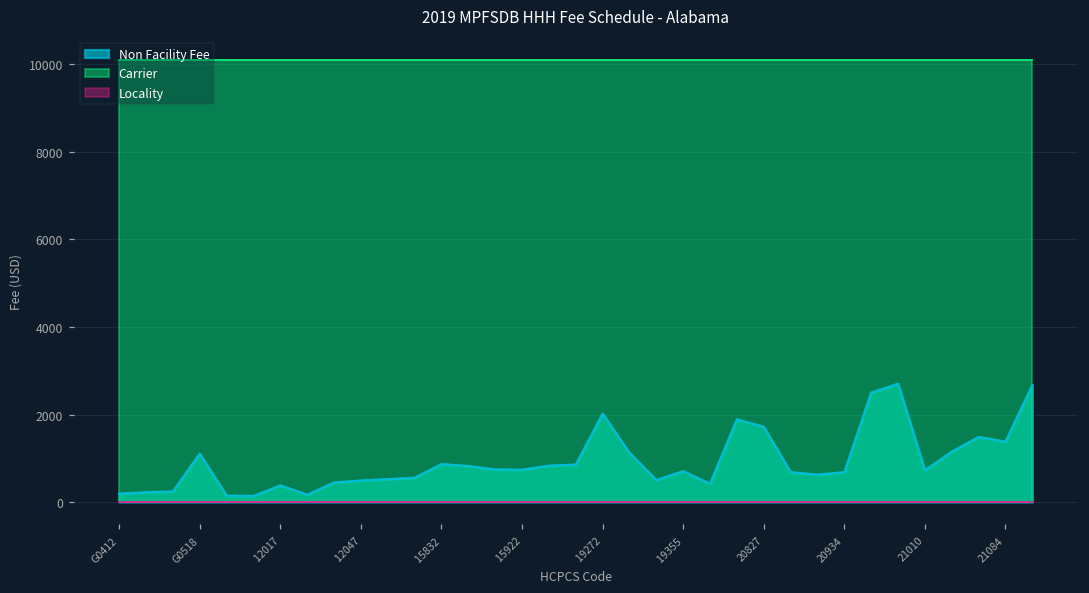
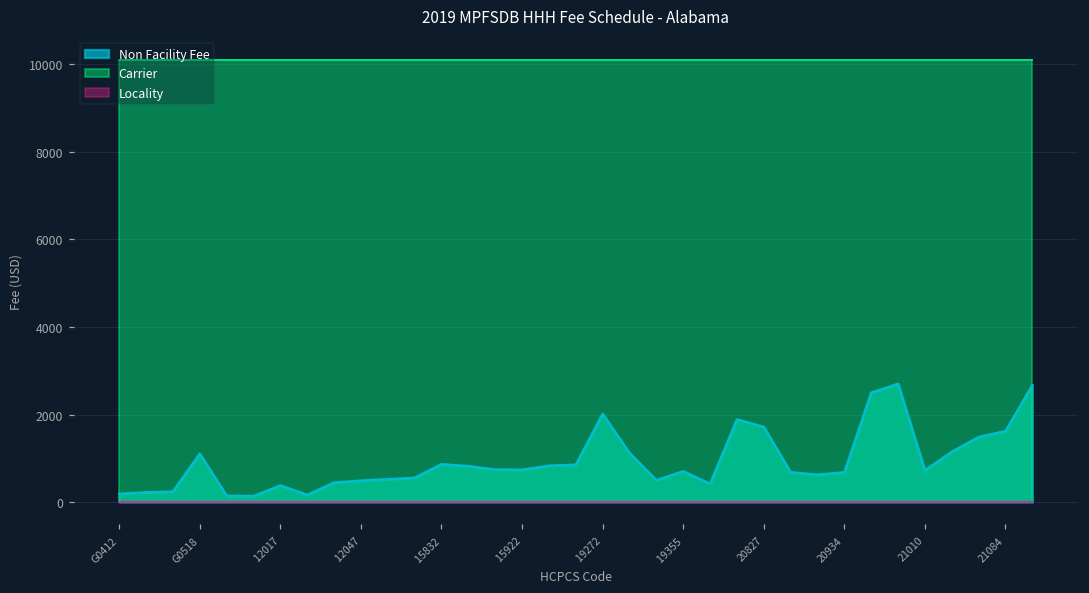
  {
    "Non Facility Fee": {
      "G0412": 200,
      "G0518": 1100,
      "12017": 400,
      "12047": 500,
      "15832": 900,
      "15922": 700,
      "19272": 2000,
      "19355": 700,
      "20827": 1700,
      "20934": 700,
      "21010": 700,
-     "21084": 1400
+     "21084": 1600
    },
    "Carrier": {
      "12017": 10100,
      "12047": 10100,
      "15832": 10100,
      "15922": 10100,
      "19272": 10100,
      "19355": 10100,
      "20827": 10100,
      "20934": 10100,
      "21010": 10100,
      "21084": 10100
    },
    "Locality": {
      "G0412": 0,
      "G0518": 0,
      "12017": 0,
      "12047": 0,
      "15832": 0,
      "15922": 0,
      "19272": 0,
      "19355": 0,
      "20827": 0,
      "20934": 0,
      "21010": 0,
      "21084": 0
    }
  }
